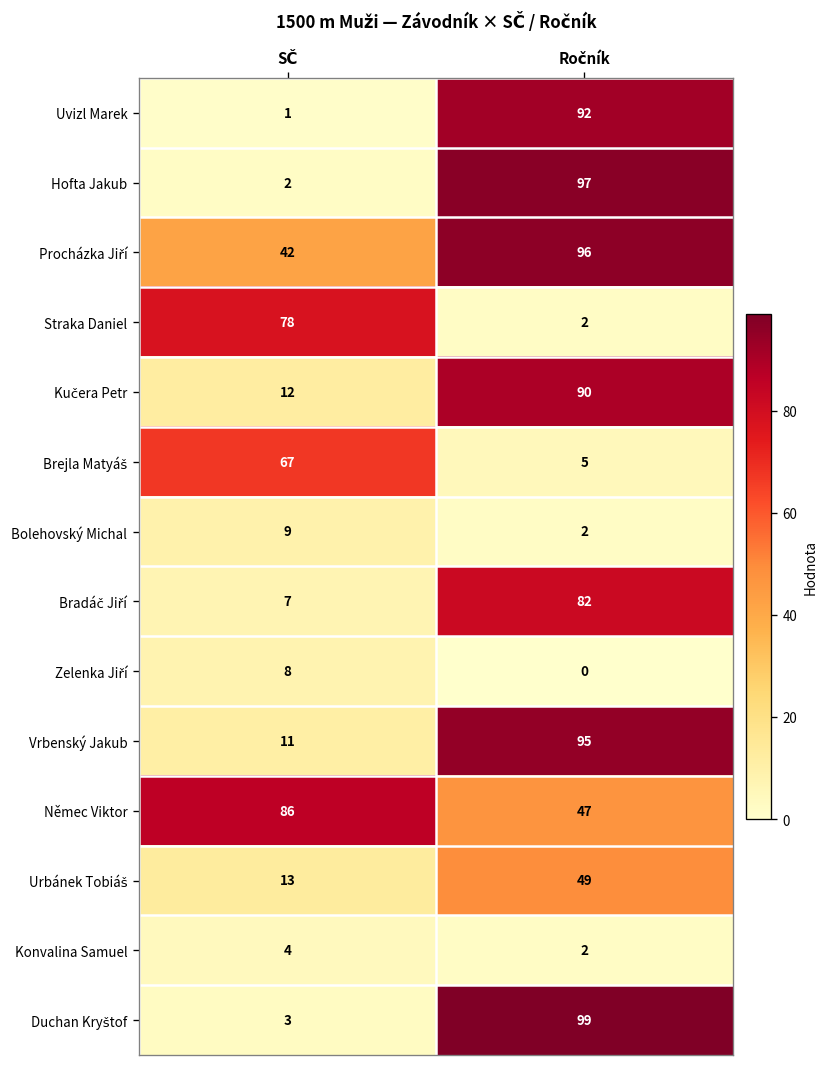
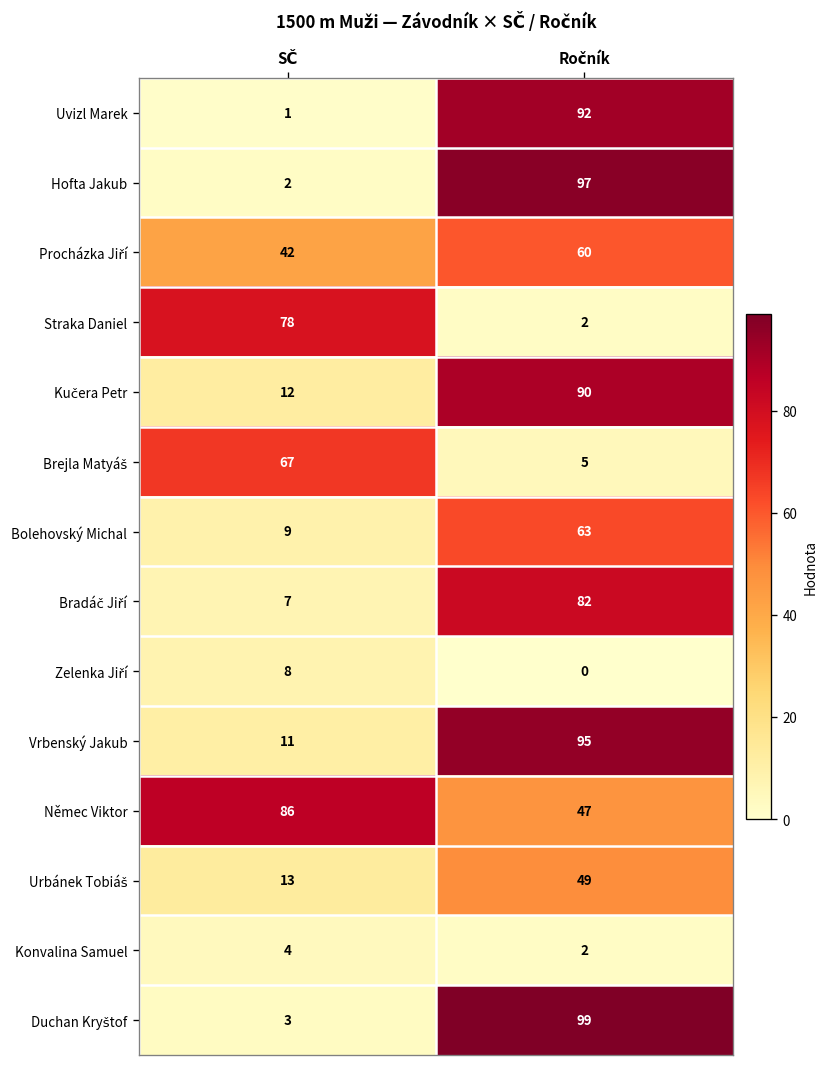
  {
    "Uvizl Marek": {
      "SČ": 1,
      "Ročník": 92
    },
    "Hofta Jakub": {
      "SČ": 2,
      "Ročník": 97
    },
    "Procházka Jiří": {
      "SČ": 42,
-     "Ročník": 96
+     "Ročník": 60
    },
    "Straka Daniel": {
      "SČ": 78,
      "Ročník": 2
    },
    "Kučera Petr": {
      "SČ": 12,
      "Ročník": 90
    },
    "Brejla Matyáš": {
      "SČ": 67,
      "Ročník": 5
    },
    "Bolehovský Michal": {
      "SČ": 9,
-     "Ročník": 2
+     "Ročník": 63
    },
    "Bradáč Jiří": {
      "SČ": 7,
      "Ročník": 82
    },
    "Zelenka Jiří": {
      "SČ": 8,
      "Ročník": 0
    },
    "Vrbenský Jakub": {
      "SČ": 11,
      "Ročník": 95
    },
    "Němec Viktor": {
      "SČ": 86,
      "Ročník": 47
    },
    "Urbánek Tobiáš": {
      "SČ": 13,
      "Ročník": 49
    },
    "Konvalina Samuel": {
      "SČ": 4,
      "Ročník": 2
    },
    "Duchan Kryštof": {
      "SČ": 3,
      "Ročník": 99
    }
  }
